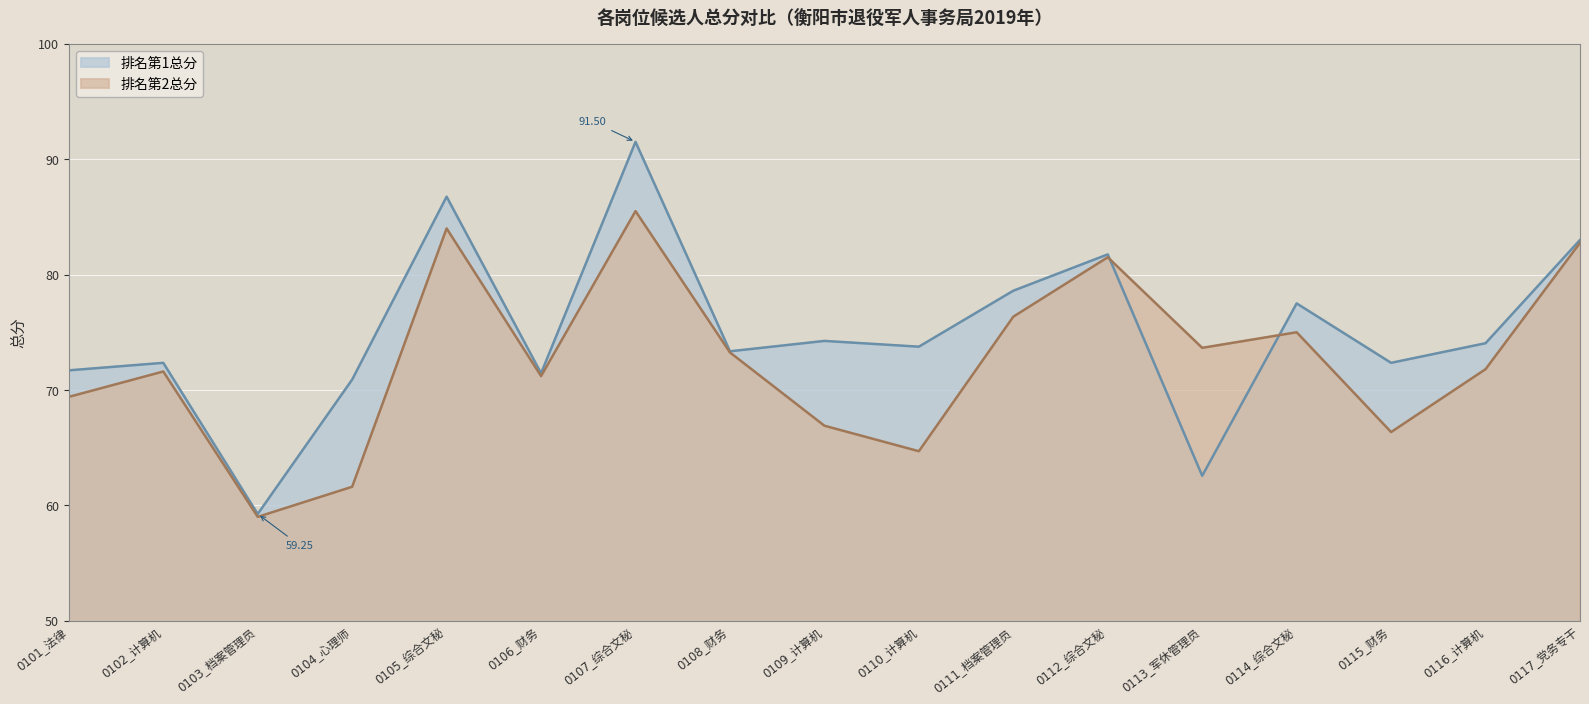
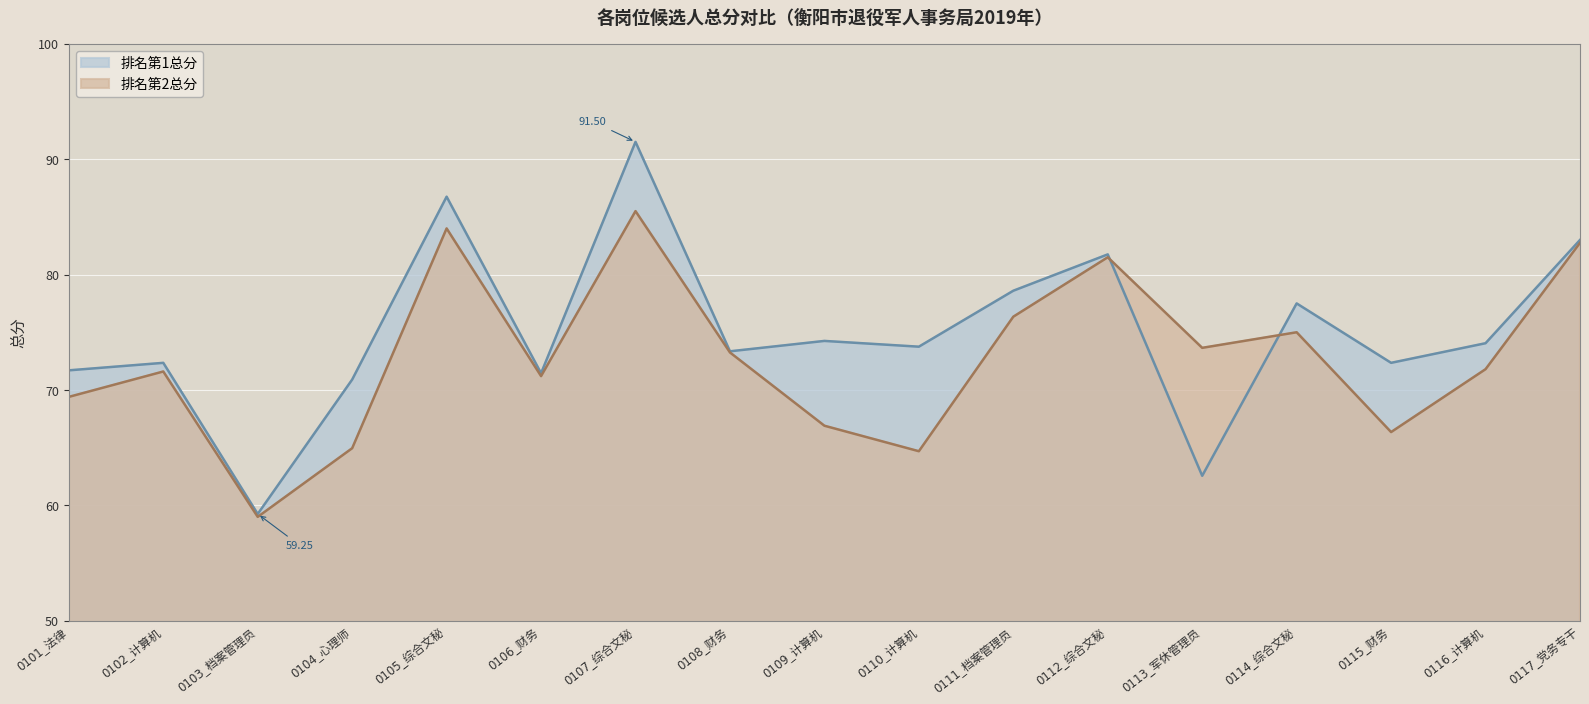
  {
    "排名第1总分": {
      "0103_档案管理员": 59.25,
      "0107_综合文秘": 91.50
    },
    "排名第2总分": {
      "0101_法律": 69.4,
      "0102_计算机": 71.6,
-     "0104_心理师": 61.6,
+     "0104_心理师": 65.0,
      "0105_综合文秘": 84.0,
      "0106_财务": 71.2,
      "0107_综合文秘": 85.5,
      "0109_计算机": 66.9,
      "0110_计算机": 64.7,
      "0111_档案管理员": 76.4,
      "0112_综合文秘": 81.5,
      "0113_军休管理员": 73.7,
      "0114_综合文秘": 75.0,
      "0115_财务": 66.4,
      "0116_计算机": 71.8,
      "0117_党务专干": 82.8
    }
  }
